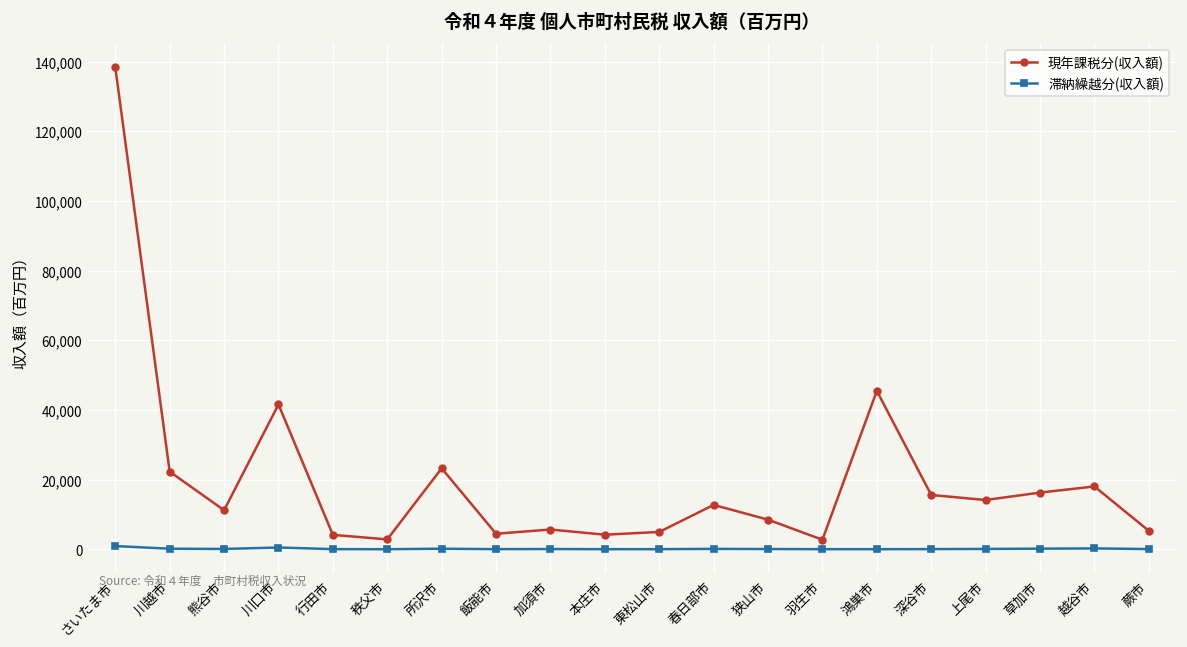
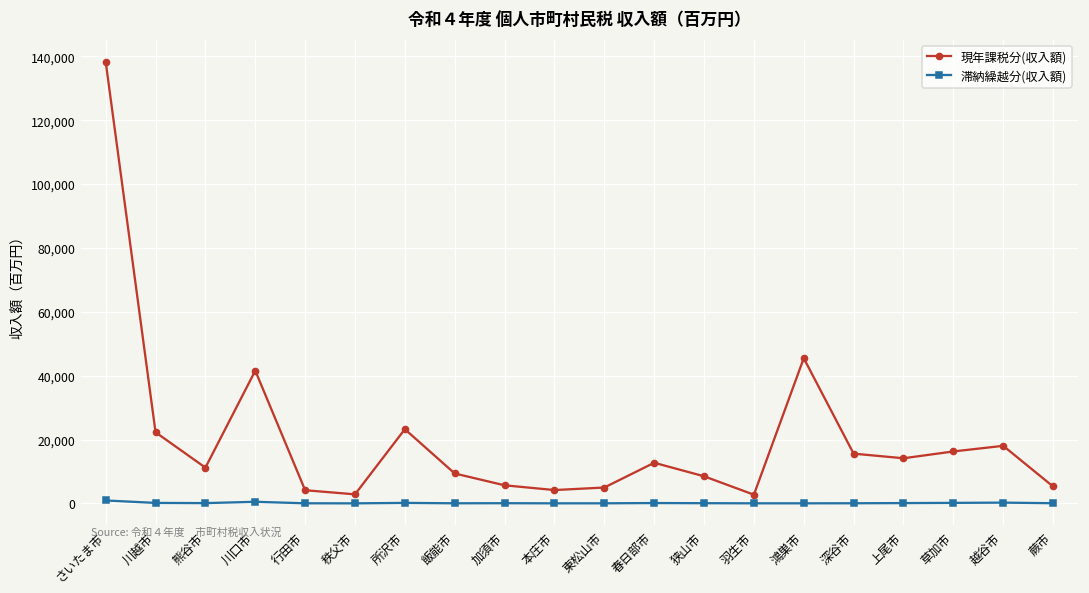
  {
    "現年課税分(収入額)": {
      "さいたま市": "138,000",
      "川越市": "22,000",
      "熊谷市": "11,000",
      "川口市": "42,000",
      "行田市": "4,000",
      "秩父市": "3,000",
      "所沢市": "23,000",
-     "飯能市": "4,000",
+     "飯能市": "9,000",
      "加須市": "6,000",
      "本庄市": "4,000",
      "東松山市": "5,000",
      "春日部市": "13,000",
      "狭山市": "8,000",
      "羽生市": "3,000",
      "鴻巣市": "45,000",
      "深谷市": "16,000",
      "上尾市": "14,000",
      "草加市": "16,000",
      "越谷市": "18,000",
      "蕨市": "5,000"
    },
    "滞納繰越分(収入額)": {
      "さいたま市": "1,000",
      "川越市": "0",
      "熊谷市": "0",
      "川口市": "1,000",
      "行田市": "0",
      "秩父市": "0",
      "所沢市": "0",
      "飯能市": "0",
      "加須市": "0",
      "本庄市": "0",
      "東松山市": "0",
      "春日部市": "0",
      "狭山市": "0",
      "羽生市": "0",
      "鴻巣市": "0",
      "深谷市": "0",
      "上尾市": "0",
      "草加市": "0",
      "越谷市": "0",
      "蕨市": "0"
    }
  }
